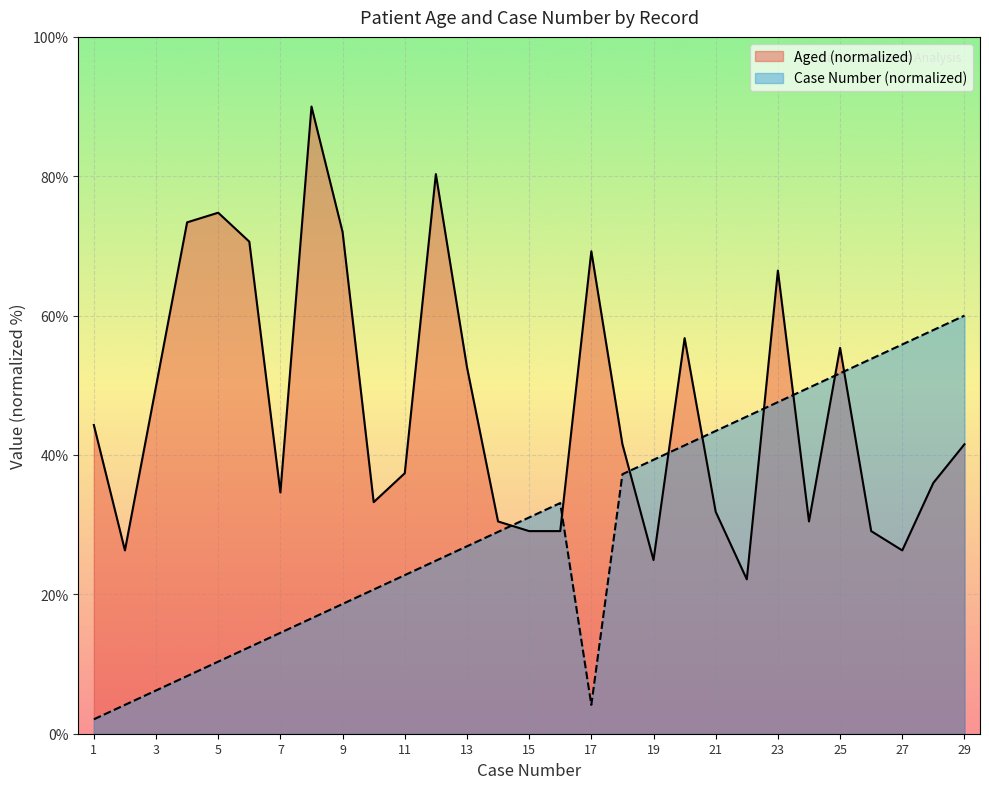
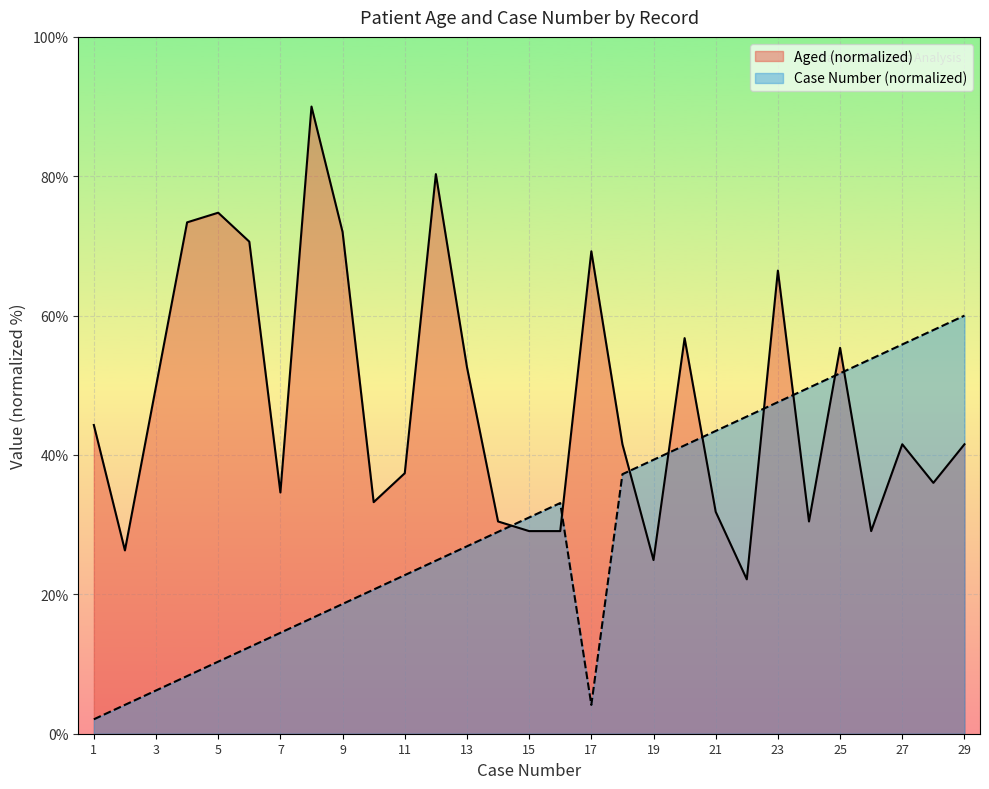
  {
    "Aged (normalized)": {
      "1": "44%",
      "3": "50%",
      "5": "75%",
      "7": "35%",
      "9": "72%",
      "11": "37%",
      "13": "53%",
      "15": "29%",
      "17": "69%",
      "19": "25%",
      "21": "32%",
      "23": "66%",
      "25": "55%",
-     "27": "26%",
+     "27": "42%",
      "29": "42%"
    },
    "Case Number (normalized)": {
      "1": "2%",
      "3": "6%",
      "5": "10%",
      "7": "14%",
      "9": "19%",
      "11": "23%",
      "13": "27%",
      "15": "31%",
      "17": "4%",
      "19": "39%",
      "21": "43%",
      "23": "48%",
      "25": "52%",
      "27": "56%",
      "29": "60%"
    }
  }
